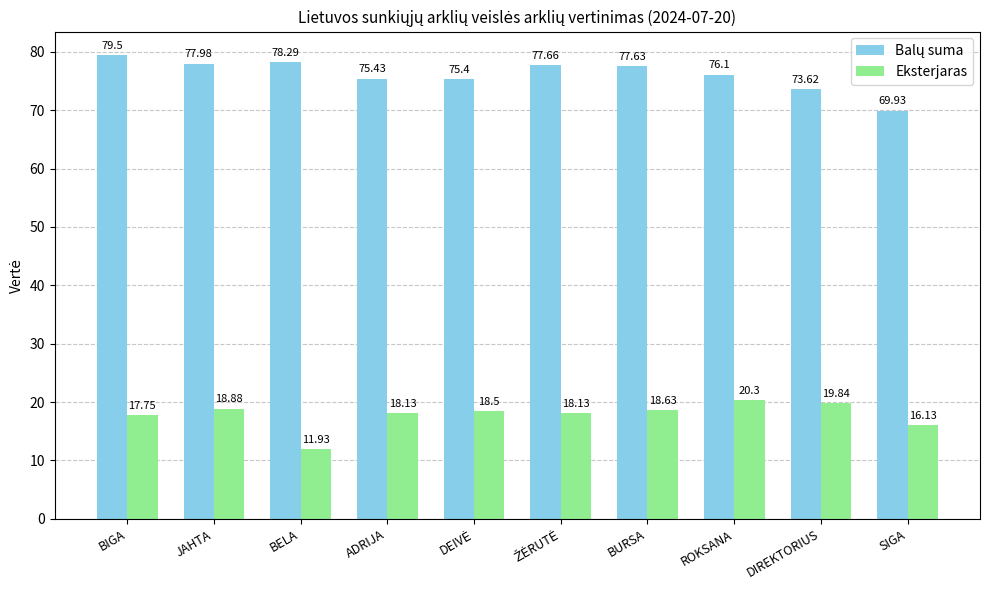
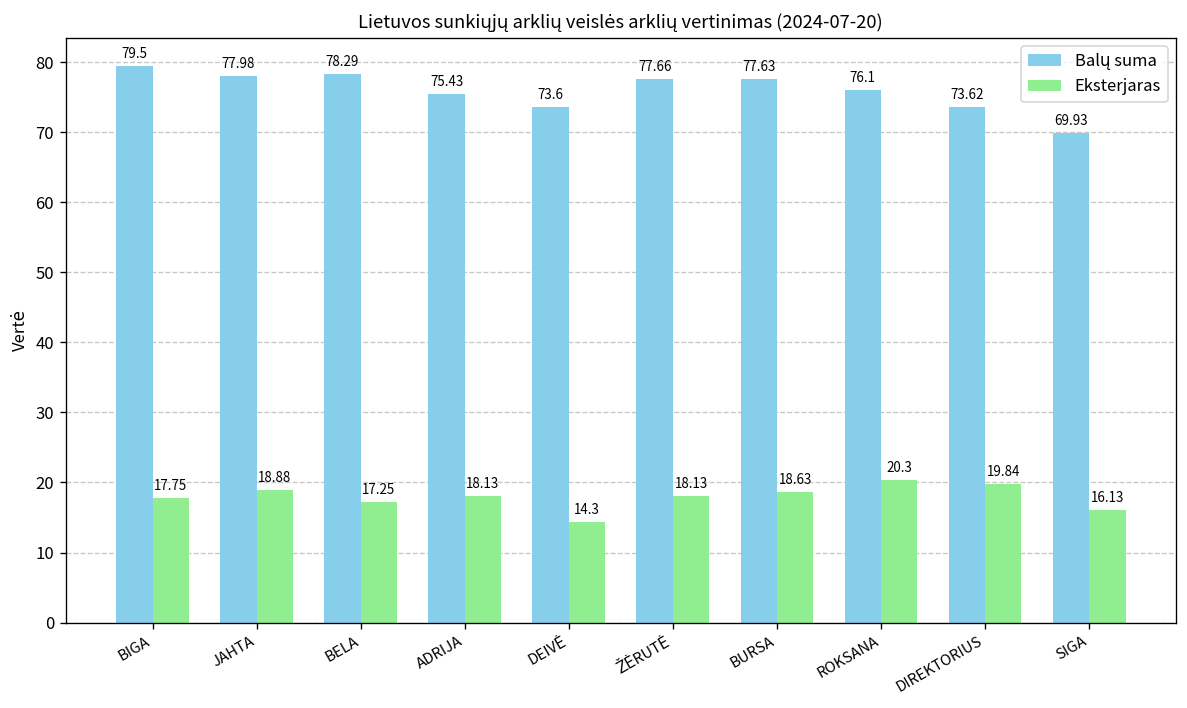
  {
    "Balų suma": {
      "BIGA": 79.5,
      "JAHTA": 77.98,
      "BELA": 78.29,
      "ADRIJA": 75.43,
-     "DEIVĖ": 75.4,
+     "DEIVĖ": 73.6,
      "ŽĖRUTĖ": 77.66,
      "BURSA": 77.63,
      "ROKSANA": 76.1,
      "DIREKTORIUS": 73.62,
      "SIGA": 69.93
    },
    "Eksterjaras": {
      "BIGA": 17.75,
      "JAHTA": 18.88,
-     "BELA": 11.93,
+     "BELA": 17.25,
      "ADRIJA": 18.13,
-     "DEIVĖ": 18.5,
+     "DEIVĖ": 14.3,
      "ŽĖRUTĖ": 18.13,
      "BURSA": 18.63,
      "ROKSANA": 20.3,
      "DIREKTORIUS": 19.84,
      "SIGA": 16.13
    }
  }
